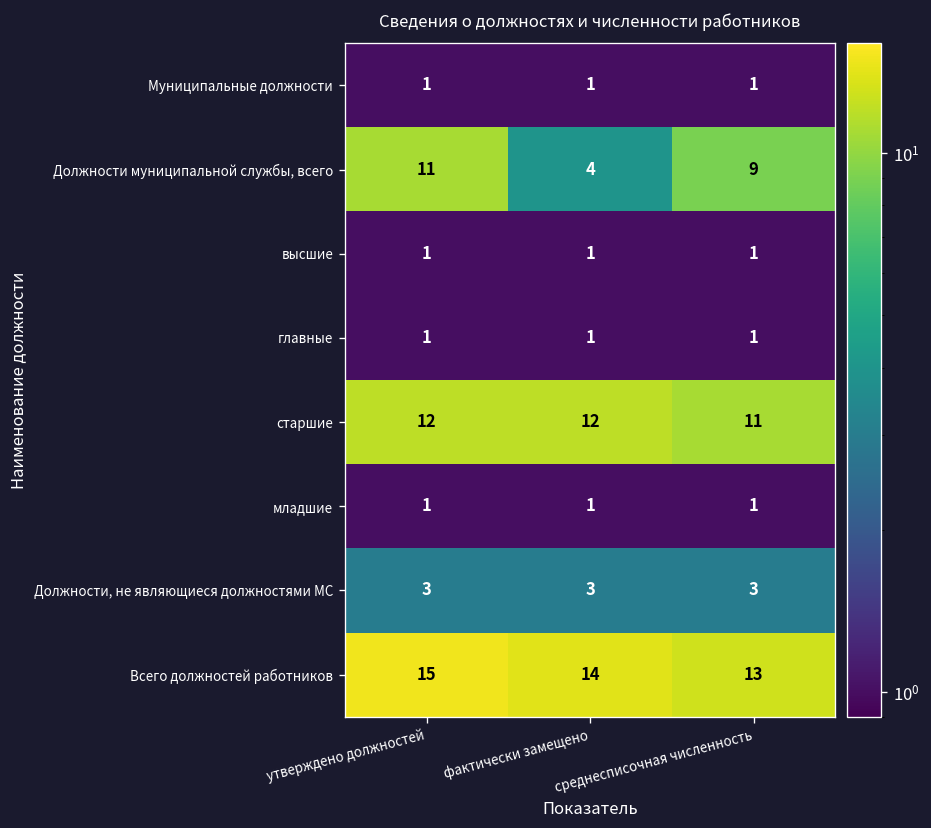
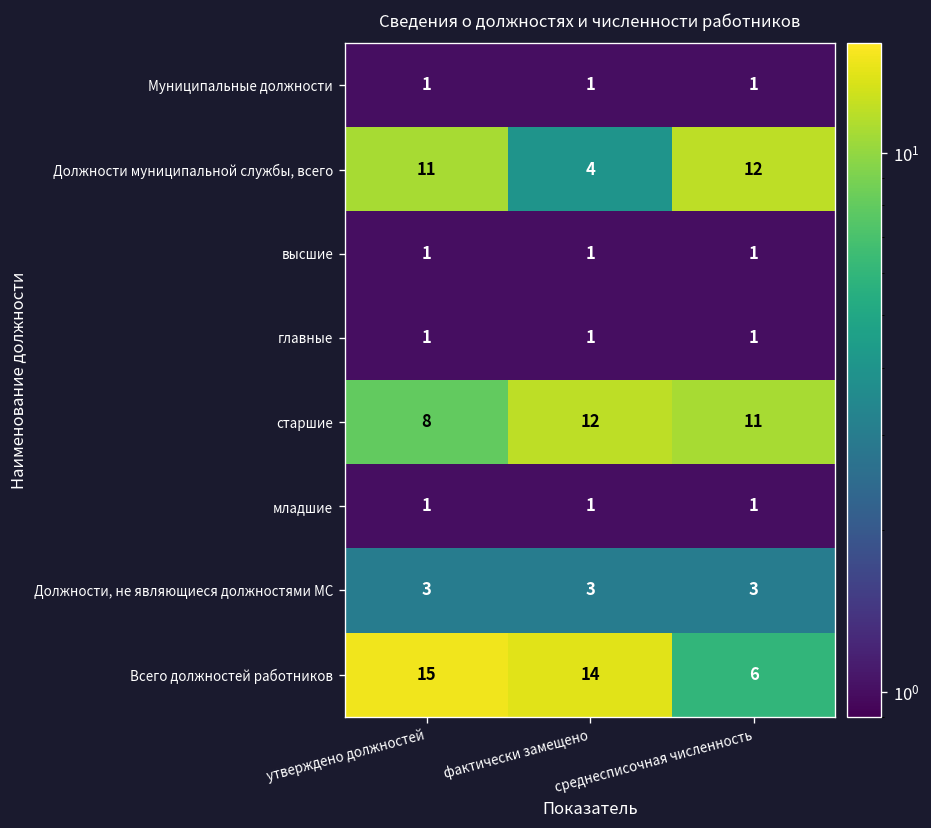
  {
    "Муниципальные должности": {
      "утверждено должностей": 1,
      "фактически замещено": 1,
      "среднесписочная численность": 1
    },
    "Должности муниципальной службы, всего": {
      "утверждено должностей": 11,
      "фактически замещено": 4,
-     "среднесписочная численность": 9
+     "среднесписочная численность": 12
    },
    "высшие": {
      "утверждено должностей": 1,
      "фактически замещено": 1,
      "среднесписочная численность": 1
    },
    "главные": {
      "утверждено должностей": 1,
      "фактически замещено": 1,
      "среднесписочная численность": 1
    },
    "старшие": {
-     "утверждено должностей": 12,
+     "утверждено должностей": 8,
      "фактически замещено": 12,
      "среднесписочная численность": 11
    },
    "младшие": {
      "утверждено должностей": 1,
      "фактически замещено": 1,
      "среднесписочная численность": 1
    },
    "Должности, не являющиеся должностями МС": {
      "утверждено должностей": 3,
      "фактически замещено": 3,
      "среднесписочная численность": 3
    },
    "Всего должностей работников": {
      "утверждено должностей": 15,
      "фактически замещено": 14,
-     "среднесписочная численность": 13
+     "среднесписочная численность": 6
    }
  }
